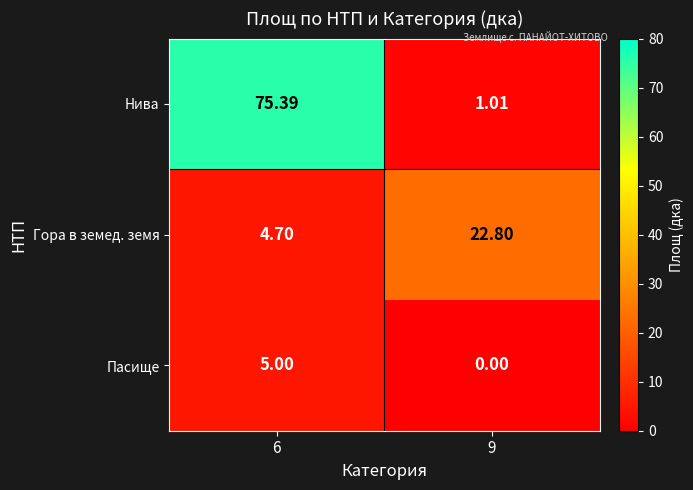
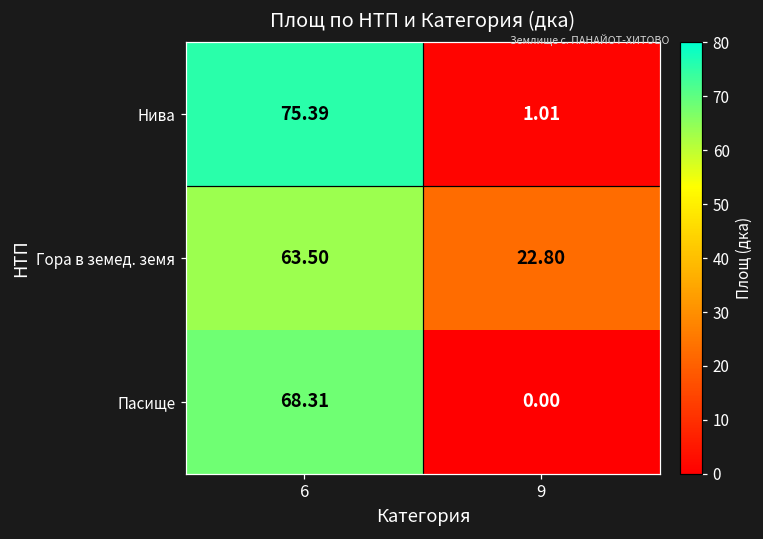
  {
    "Нива": {
      "6": 75.39,
      "9": 1.01
    },
    "Гора в земед. земя": {
-     "6": 4.70,
+     "6": 63.50,
      "9": 22.80
    },
    "Пасище": {
-     "6": 5.00,
+     "6": 68.31,
      "9": 0.00
    }
  }
